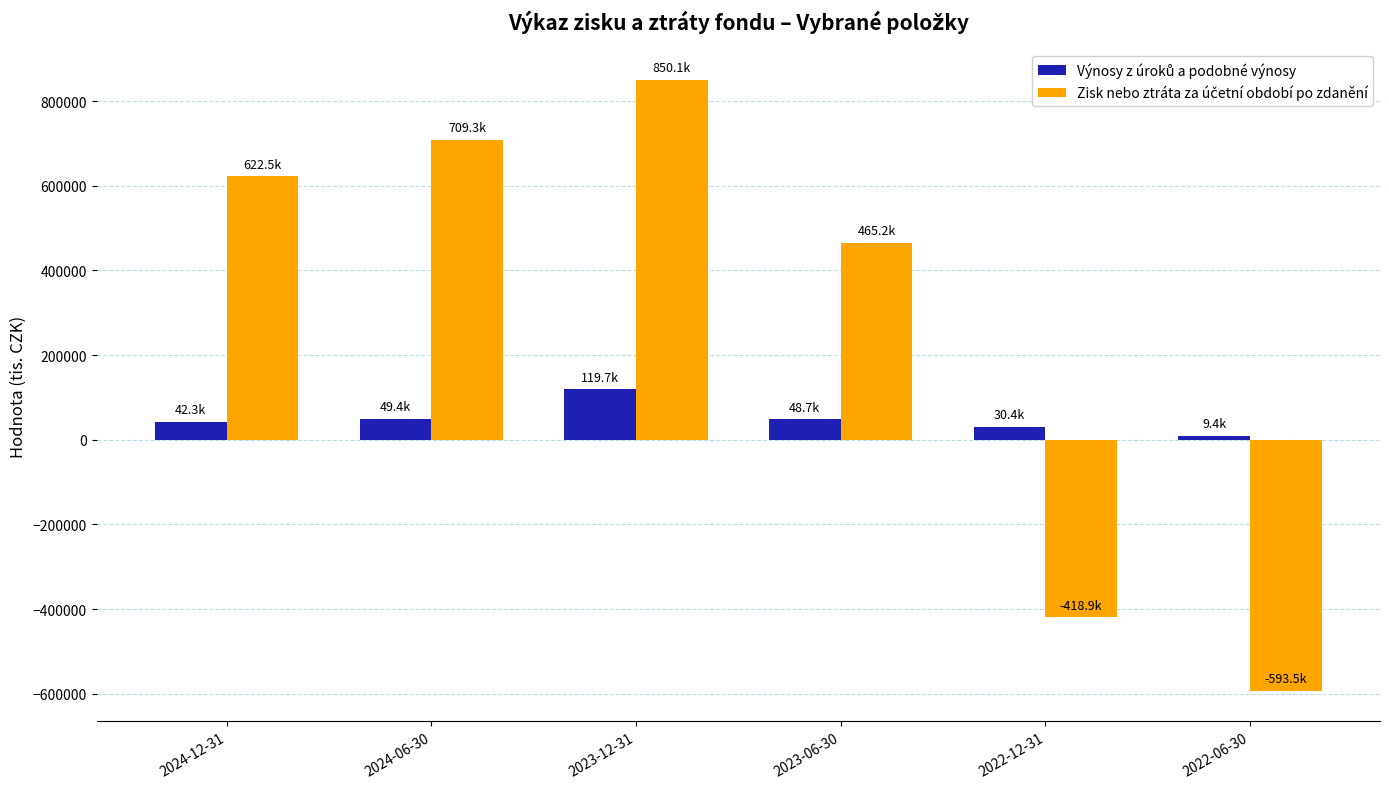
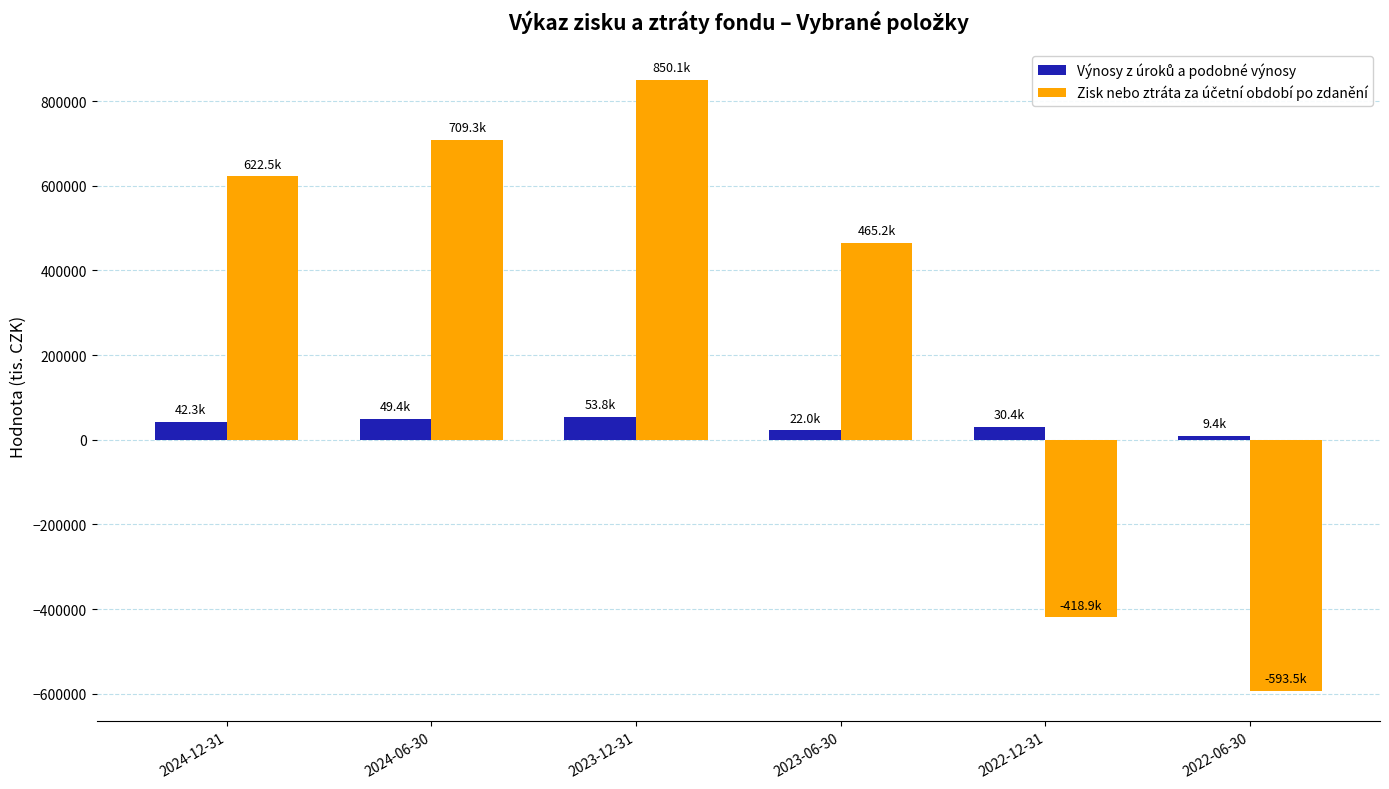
  {
    "Výnosy z úroků a podobné výnosy": {
      "2024-12-31": "42.3k",
      "2024-06-30": "49.4k",
-     "2023-12-31": "119.7k",
-     "2023-06-30": "48.7k",
+     "2023-12-31": "53.8k",
+     "2023-06-30": "22.0k",
      "2022-12-31": "30.4k",
      "2022-06-30": "9.4k"
    },
    "Zisk nebo ztráta za účetní období po zdanění": {
      "2024-12-31": "622.5k",
      "2024-06-30": "709.3k",
      "2023-12-31": "850.1k",
      "2023-06-30": "465.2k",
      "2022-12-31": "-418.9k",
      "2022-06-30": "-593.5k"
    }
  }
